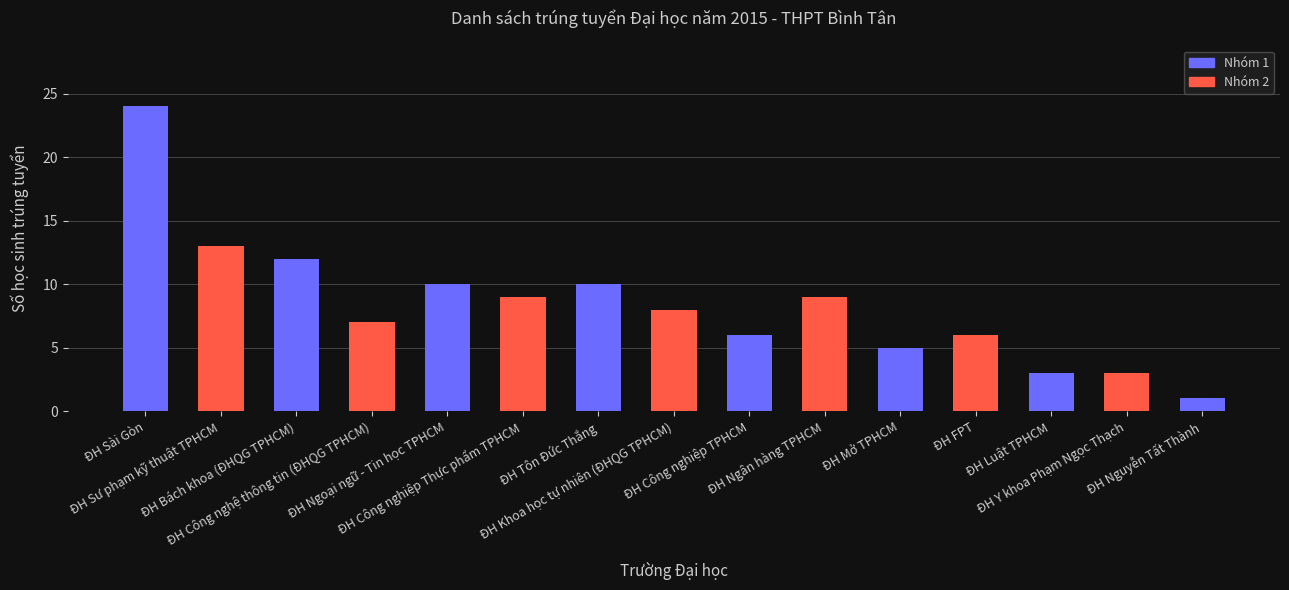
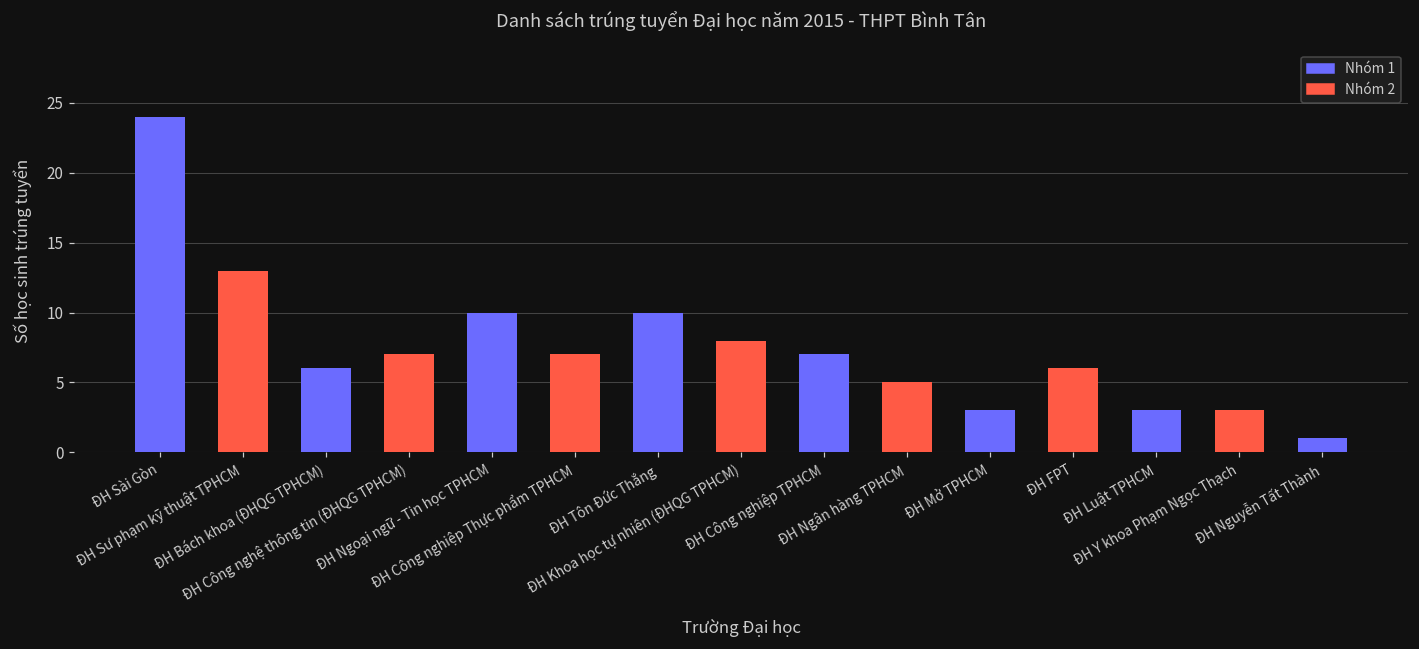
  {
    "ĐH Sài Gòn": 24,
    "ĐH Sư phạm kỹ thuật TPHCM": 13,
-   "ĐH Bách khoa (ĐHQG TPHCM)": 12,
+   "ĐH Bách khoa (ĐHQG TPHCM)": 6,
    "ĐH Công nghệ thông tin (ĐHQG TPHCM)": 7,
    "ĐH Ngoại ngữ - Tin học TPHCM": 10,
-   "ĐH Công nghiệp Thực phẩm TPHCM": 9,
+   "ĐH Công nghiệp Thực phẩm TPHCM": 7,
    "ĐH Tôn Đức Thắng": 10,
    "ĐH Khoa học tự nhiên (ĐHQG TPHCM)": 8,
-   "ĐH Công nghiệp TPHCM": 6,
-   "ĐH Ngân hàng TPHCM": 9,
-   "ĐH Mở TPHCM": 5,
+   "ĐH Công nghiệp TPHCM": 7,
+   "ĐH Ngân hàng TPHCM": 5,
+   "ĐH Mở TPHCM": 3,
    "ĐH FPT": 6,
    "ĐH Luật TPHCM": 3,
    "ĐH Y khoa Phạm Ngọc Thạch": 3,
    "ĐH Nguyễn Tất Thành": 1
  }
